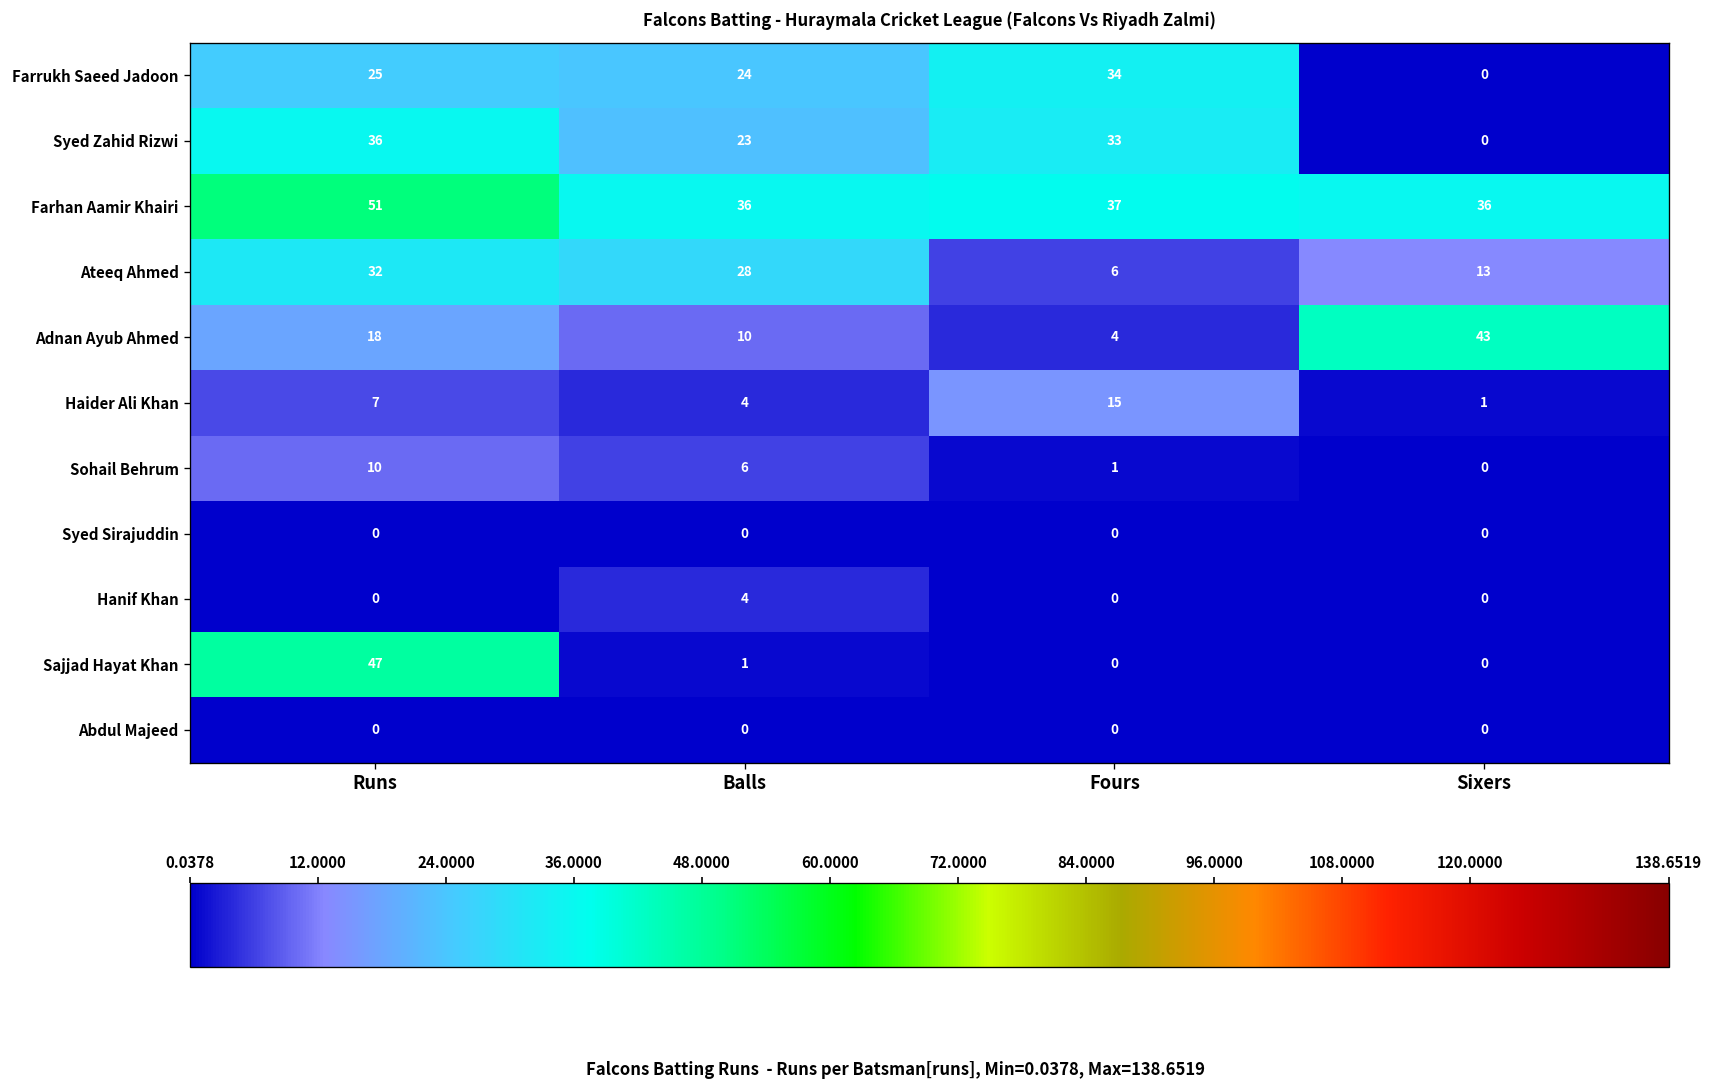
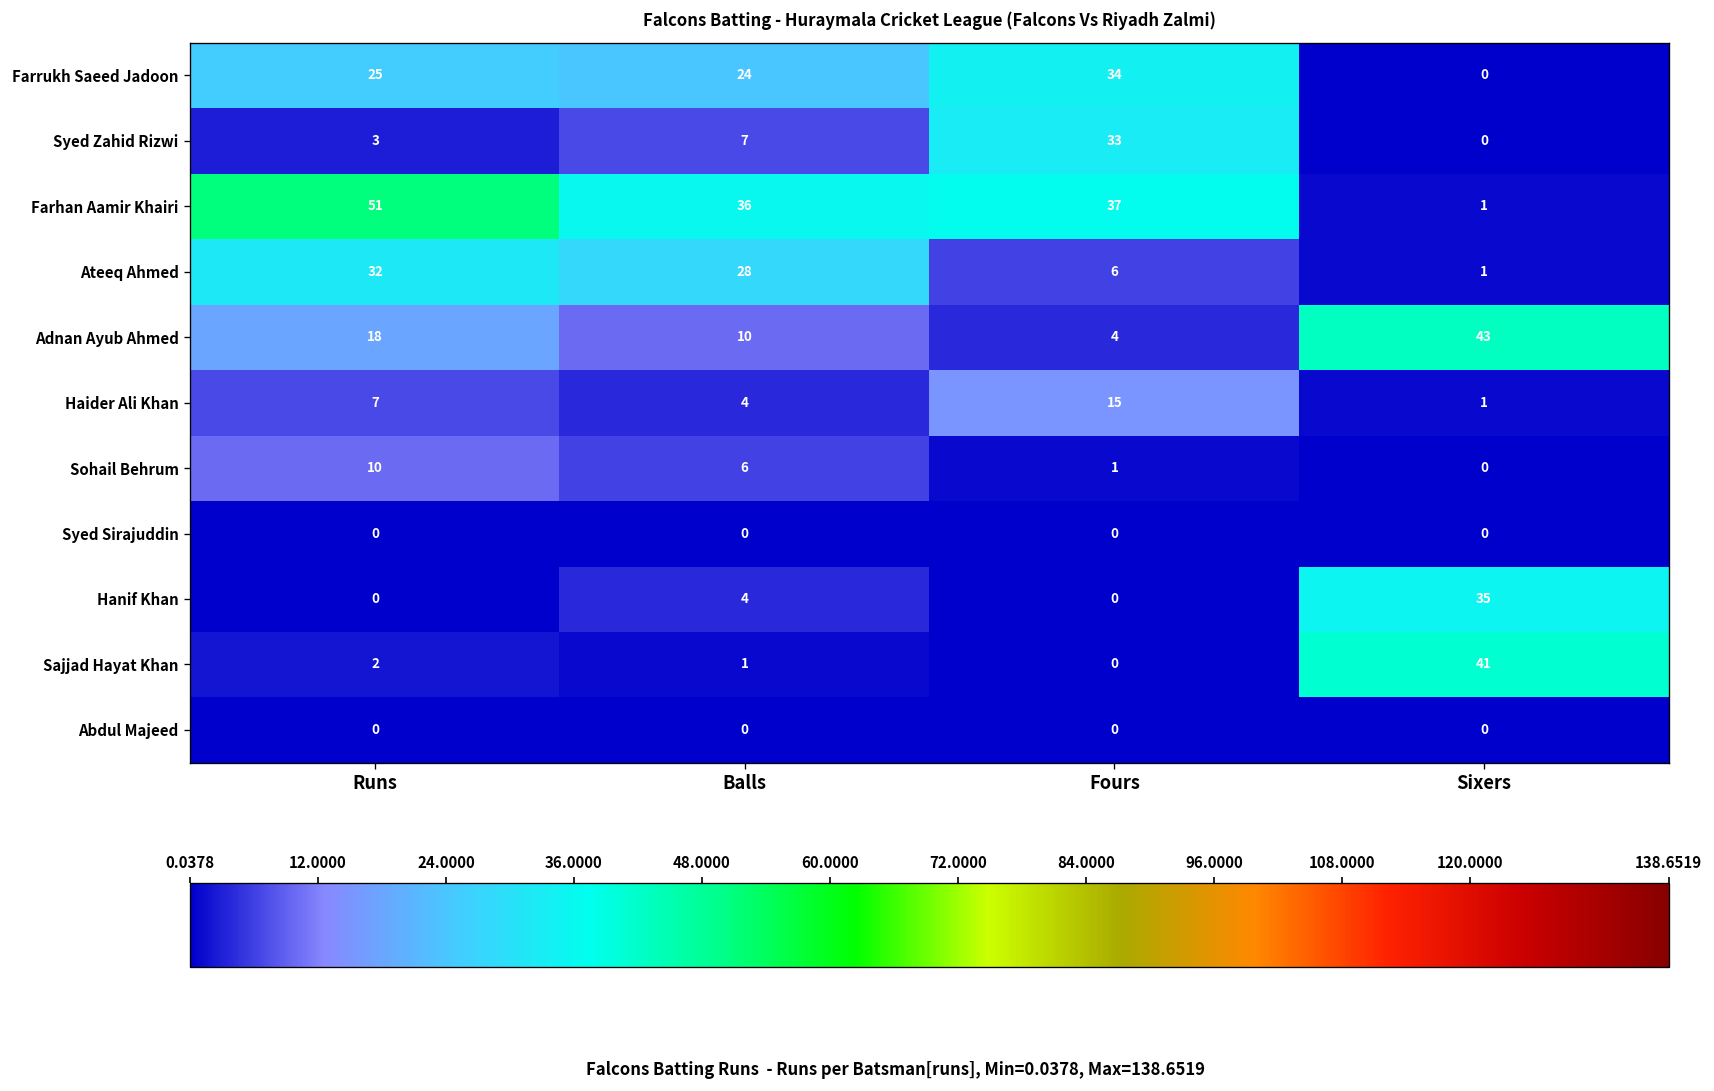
  {
    "Farrukh Saeed Jadoon": {
      "Runs": 25,
      "Balls": 24,
      "Fours": 34,
      "Sixers": 0
    },
    "Syed Zahid Rizwi": {
-     "Runs": 36,
-     "Balls": 23,
+     "Runs": 3,
+     "Balls": 7,
      "Fours": 33,
      "Sixers": 0
    },
    "Farhan Aamir Khairi": {
      "Runs": 51,
      "Balls": 36,
      "Fours": 37,
-     "Sixers": 36
+     "Sixers": 1
    },
    "Ateeq Ahmed": {
      "Runs": 32,
      "Balls": 28,
      "Fours": 6,
-     "Sixers": 13
+     "Sixers": 1
    },
    "Adnan Ayub Ahmed": {
      "Runs": 18,
      "Balls": 10,
      "Fours": 4,
      "Sixers": 43
    },
    "Haider Ali Khan": {
      "Runs": 7,
      "Balls": 4,
      "Fours": 15,
      "Sixers": 1
    },
    "Sohail Behrum": {
      "Runs": 10,
      "Balls": 6,
      "Fours": 1,
      "Sixers": 0
    },
    "Syed Sirajuddin": {
      "Runs": 0,
      "Balls": 0,
      "Fours": 0,
      "Sixers": 0
    },
    "Hanif Khan": {
      "Runs": 0,
      "Balls": 4,
      "Fours": 0,
-     "Sixers": 0
+     "Sixers": 35
    },
    "Sajjad Hayat Khan": {
-     "Runs": 47,
+     "Runs": 2,
      "Balls": 1,
      "Fours": 0,
-     "Sixers": 0
+     "Sixers": 41
    },
    "Abdul Majeed": {
      "Runs": 0,
      "Balls": 0,
      "Fours": 0,
      "Sixers": 0
    }
  }
